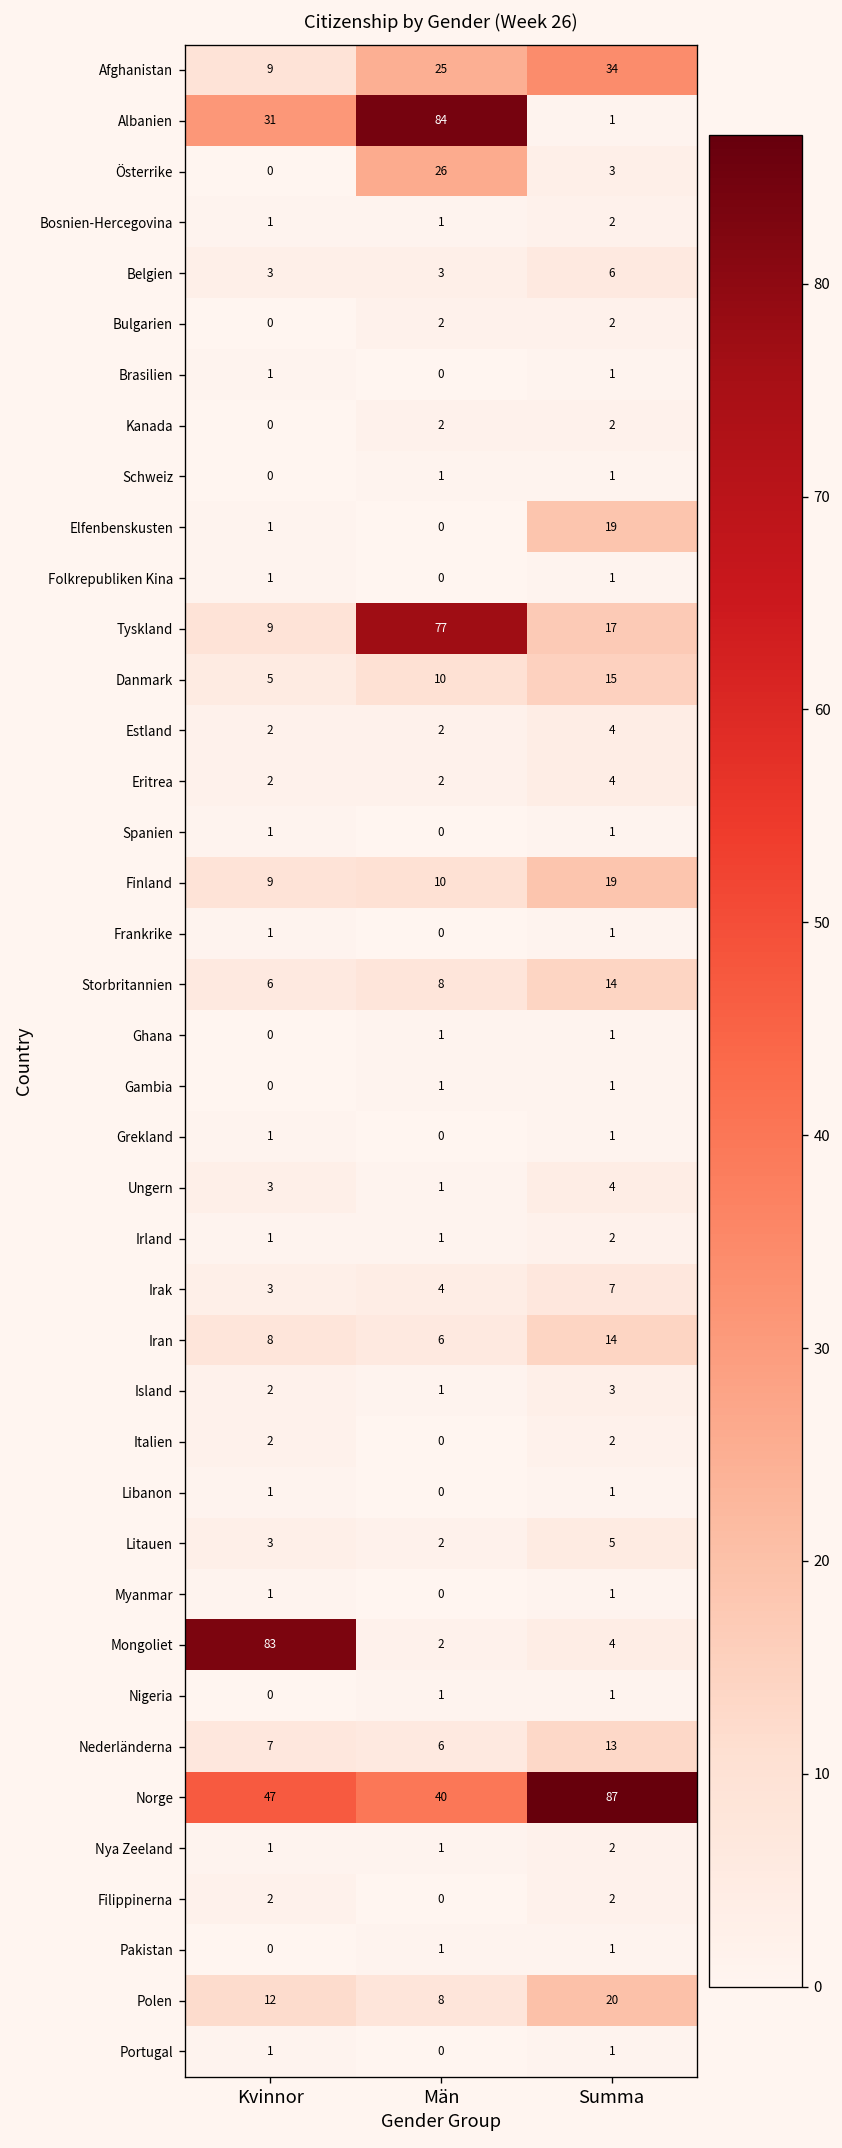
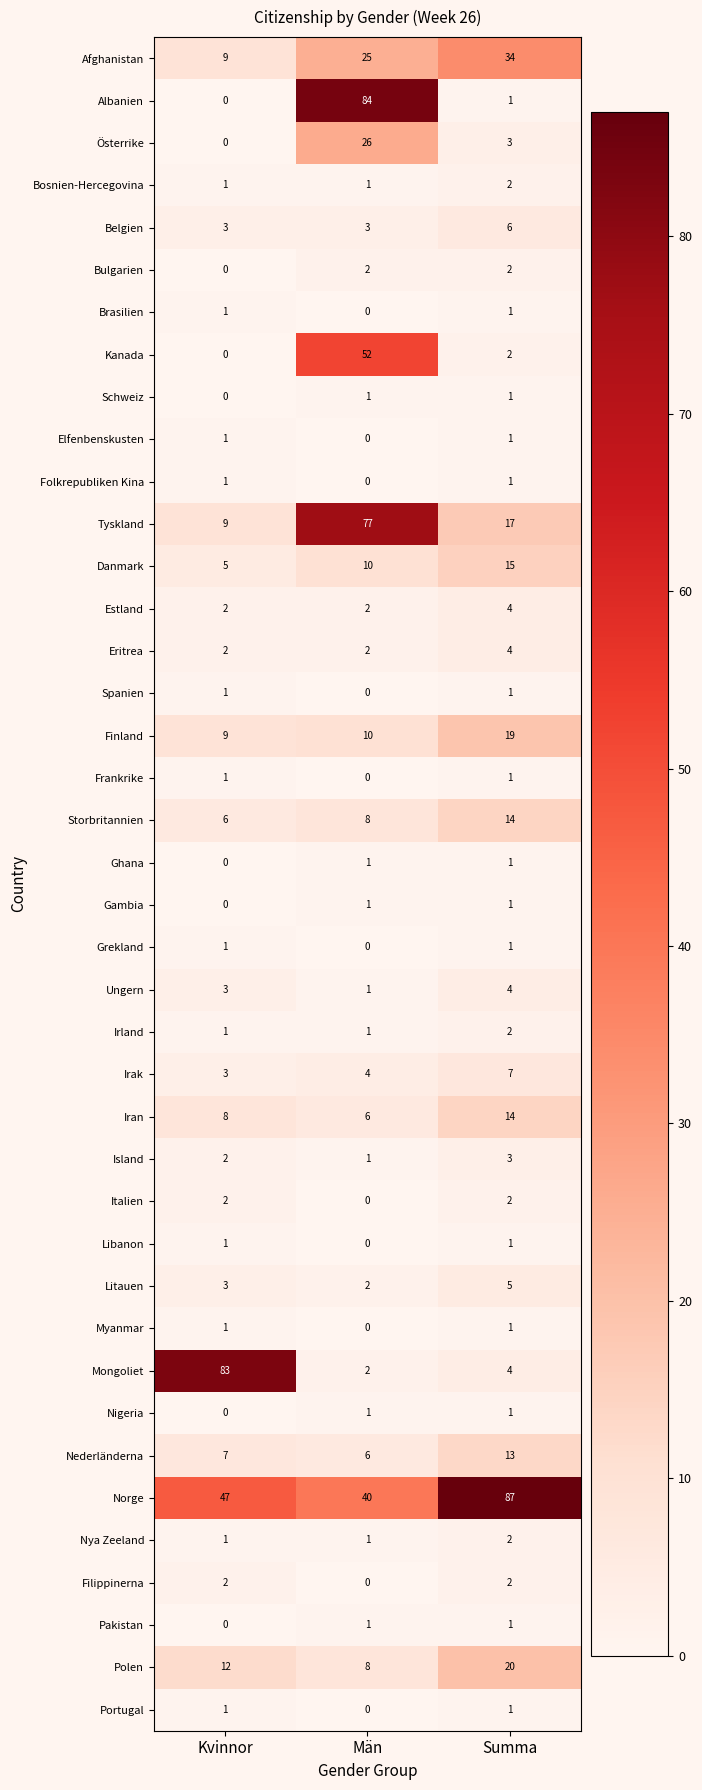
  {
    "Afghanistan": {
      "Kvinnor": 9,
      "Män": 25,
      "Summa": 34
    },
    "Albanien": {
-     "Kvinnor": 31,
+     "Kvinnor": 0,
      "Män": 84,
      "Summa": 1
    },
    "Österrike": {
      "Kvinnor": 0,
      "Män": 26,
      "Summa": 3
    },
    "Bosnien-Hercegovina": {
      "Kvinnor": 1,
      "Män": 1,
      "Summa": 2
    },
    "Belgien": {
      "Kvinnor": 3,
      "Män": 3,
      "Summa": 6
    },
    "Bulgarien": {
      "Kvinnor": 0,
      "Män": 2,
      "Summa": 2
    },
    "Brasilien": {
      "Kvinnor": 1,
      "Män": 0,
      "Summa": 1
    },
    "Kanada": {
      "Kvinnor": 0,
-     "Män": 2,
+     "Män": 52,
      "Summa": 2
    },
    "Schweiz": {
      "Kvinnor": 0,
      "Män": 1,
      "Summa": 1
    },
    "Elfenbenskusten": {
      "Kvinnor": 1,
      "Män": 0,
-     "Summa": 19
+     "Summa": 1
    },
    "Folkrepubliken Kina": {
      "Kvinnor": 1,
      "Män": 0,
      "Summa": 1
    },
    "Tyskland": {
      "Kvinnor": 9,
      "Män": 77,
      "Summa": 17
    },
    "Danmark": {
      "Kvinnor": 5,
      "Män": 10,
      "Summa": 15
    },
    "Estland": {
      "Kvinnor": 2,
      "Män": 2,
      "Summa": 4
    },
    "Eritrea": {
      "Kvinnor": 2,
      "Män": 2,
      "Summa": 4
    },
    "Spanien": {
      "Kvinnor": 1,
      "Män": 0,
      "Summa": 1
    },
    "Finland": {
      "Kvinnor": 9,
      "Män": 10,
      "Summa": 19
    },
    "Frankrike": {
      "Kvinnor": 1,
      "Män": 0,
      "Summa": 1
    },
    "Storbritannien": {
      "Kvinnor": 6,
      "Män": 8,
      "Summa": 14
    },
    "Ghana": {
      "Kvinnor": 0,
      "Män": 1,
      "Summa": 1
    },
    "Gambia": {
      "Kvinnor": 0,
      "Män": 1,
      "Summa": 1
    },
    "Grekland": {
      "Kvinnor": 1,
      "Män": 0,
      "Summa": 1
    },
    "Ungern": {
      "Kvinnor": 3,
      "Män": 1,
      "Summa": 4
    },
    "Irland": {
      "Kvinnor": 1,
      "Män": 1,
      "Summa": 2
    },
    "Irak": {
      "Kvinnor": 3,
      "Män": 4,
      "Summa": 7
    },
    "Iran": {
      "Kvinnor": 8,
      "Män": 6,
      "Summa": 14
    },
    "Island": {
      "Kvinnor": 2,
      "Män": 1,
      "Summa": 3
    },
    "Italien": {
      "Kvinnor": 2,
      "Män": 0,
      "Summa": 2
    },
    "Libanon": {
      "Kvinnor": 1,
      "Män": 0,
      "Summa": 1
    },
    "Litauen": {
      "Kvinnor": 3,
      "Män": 2,
      "Summa": 5
    },
    "Myanmar": {
      "Kvinnor": 1,
      "Män": 0,
      "Summa": 1
    },
    "Mongoliet": {
      "Kvinnor": 83,
      "Män": 2,
      "Summa": 4
    },
    "Nigeria": {
      "Kvinnor": 0,
      "Män": 1,
      "Summa": 1
    },
    "Nederländerna": {
      "Kvinnor": 7,
      "Män": 6,
      "Summa": 13
    },
    "Norge": {
      "Kvinnor": 47,
      "Män": 40,
      "Summa": 87
    },
    "Nya Zeeland": {
      "Kvinnor": 1,
      "Män": 1,
      "Summa": 2
    },
    "Filippinerna": {
      "Kvinnor": 2,
      "Män": 0,
      "Summa": 2
    },
    "Pakistan": {
      "Kvinnor": 0,
      "Män": 1,
      "Summa": 1
    },
    "Polen": {
      "Kvinnor": 12,
      "Män": 8,
      "Summa": 20
    },
    "Portugal": {
      "Kvinnor": 1,
      "Män": 0,
      "Summa": 1
    }
  }
